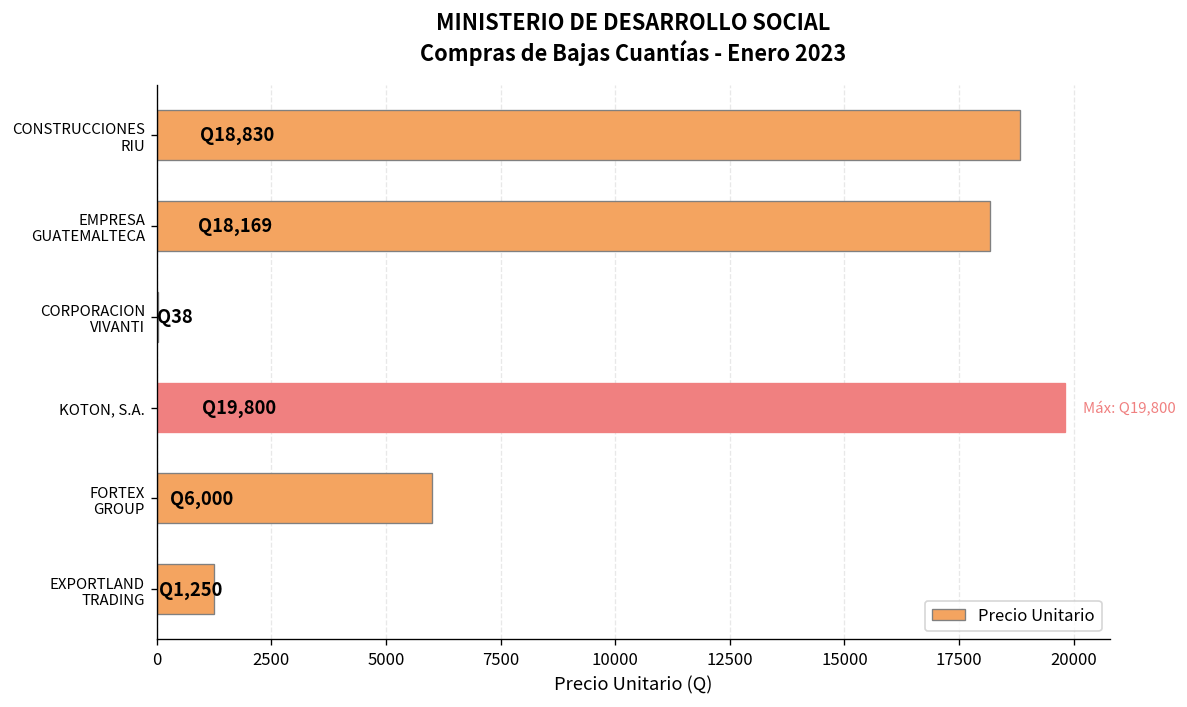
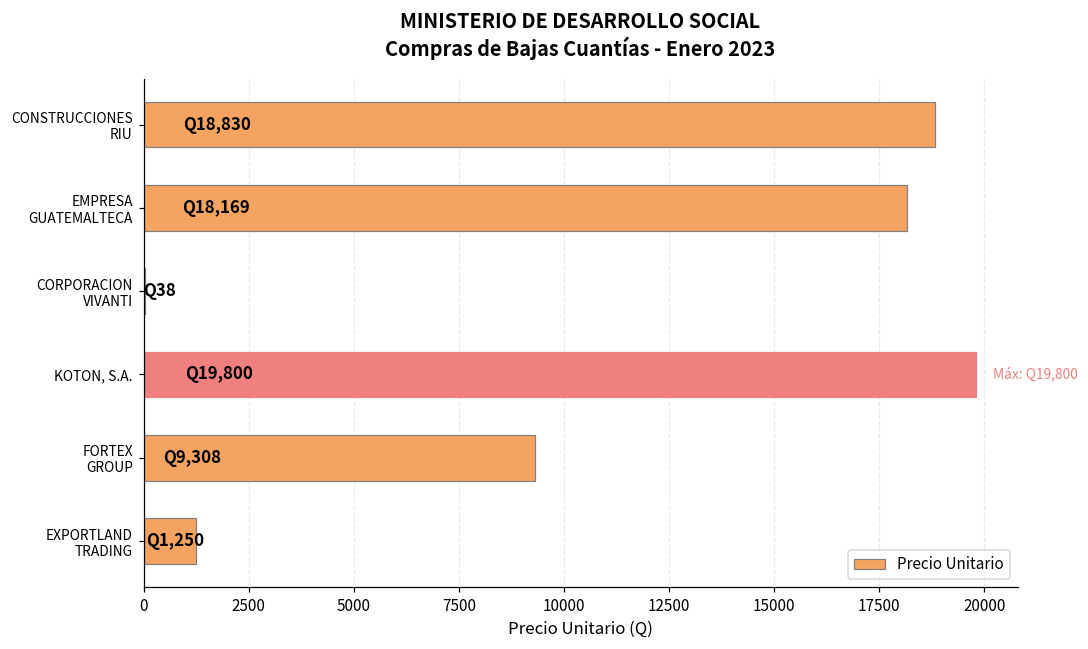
  {
-   "FORTEX GROUP": "6,000"
+   "FORTEX GROUP": "9,308"
  }
